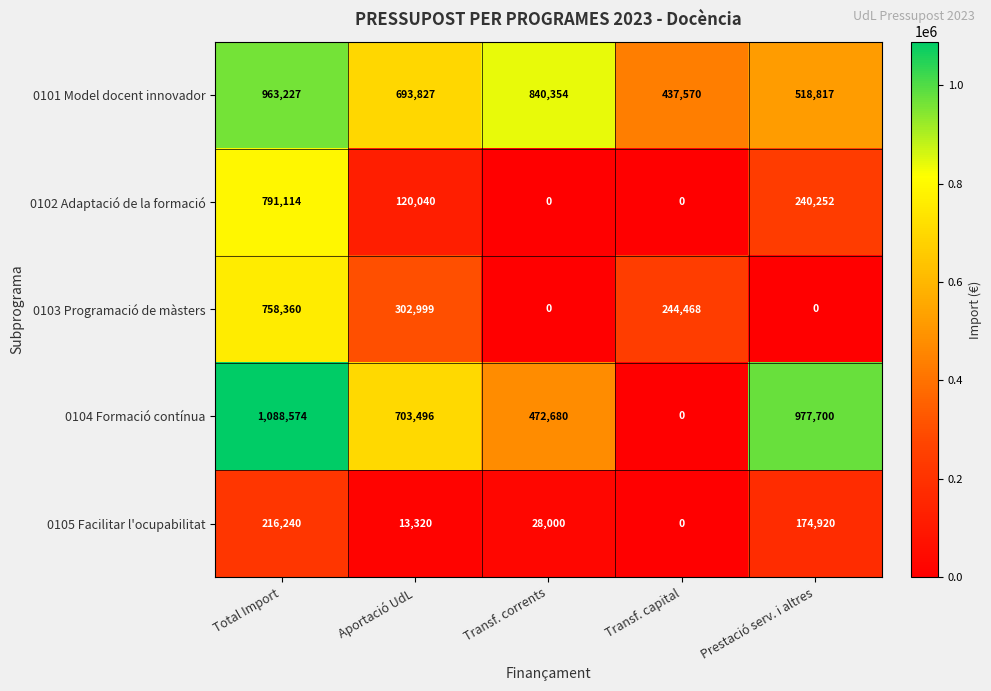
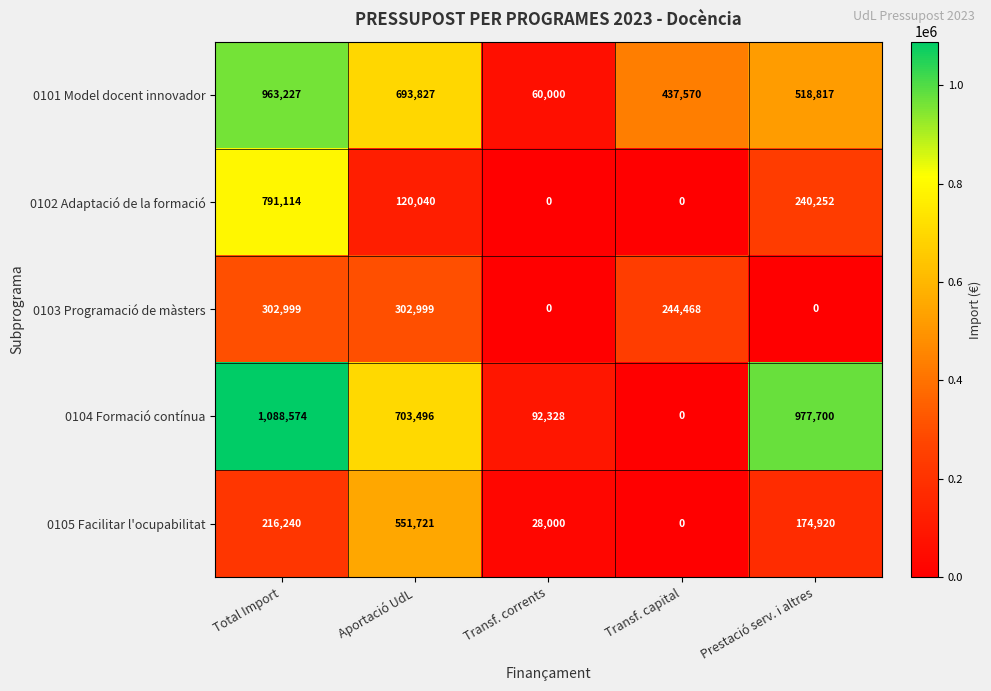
  {
    "0101 Model docent innovador": {
      "Total Import": "963,227",
      "Aportació UdL": "693,827",
-     "Transf. corrents": "840,354",
+     "Transf. corrents": "60,000",
      "Transf. capital": "437,570",
      "Prestació serv. i altres": "518,817"
    },
    "0102 Adaptació de la formació": {
      "Total Import": "791,114",
      "Aportació UdL": "120,040",
      "Transf. corrents": "0",
      "Transf. capital": "0",
      "Prestació serv. i altres": "240,252"
    },
    "0103 Programació de màsters": {
-     "Total Import": "758,360",
+     "Total Import": "302,999",
      "Aportació UdL": "302,999",
      "Transf. corrents": "0",
      "Transf. capital": "244,468",
      "Prestació serv. i altres": "0"
    },
    "0104 Formació contínua": {
      "Total Import": "1,088,574",
      "Aportació UdL": "703,496",
-     "Transf. corrents": "472,680",
+     "Transf. corrents": "92,328",
      "Transf. capital": "0",
      "Prestació serv. i altres": "977,700"
    },
    "0105 Facilitar l'ocupabilitat": {
      "Total Import": "216,240",
-     "Aportació UdL": "13,320",
+     "Aportació UdL": "551,721",
      "Transf. corrents": "28,000",
      "Transf. capital": "0",
      "Prestació serv. i altres": "174,920"
    }
  }
